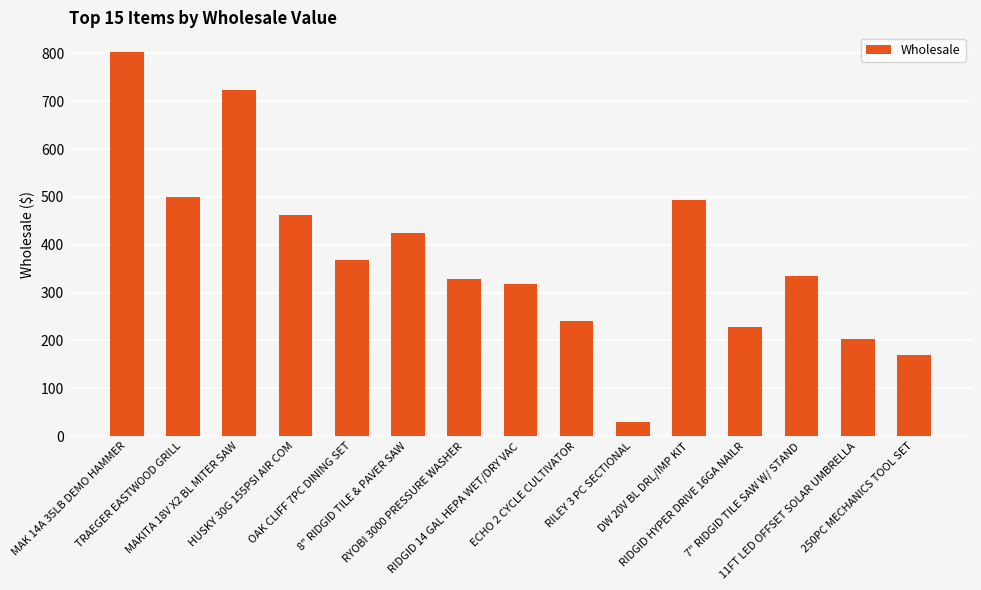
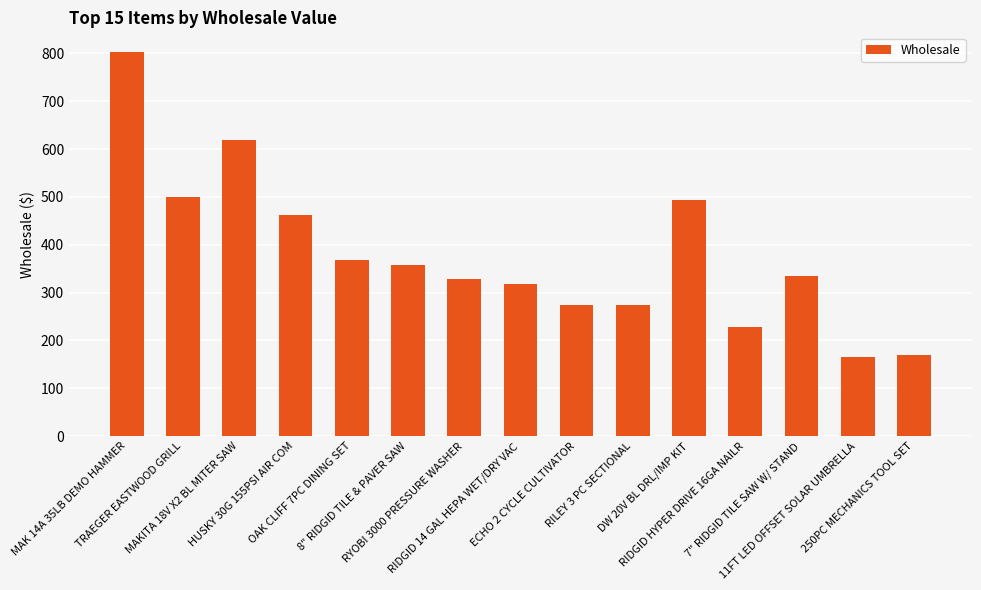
  {
    "MAK 14A 35LB DEMO HAMMER": 800,
    "TRAEGER EASTWOOD GRILL": 500,
-   "MAKITA 18V X2 BL MITER SAW": 720,
+   "MAKITA 18V X2 BL MITER SAW": 620,
    "HUSKY 30G 155PSI AIR COM": 460,
    "OAK CLIFF 7PC DINING SET": 370,
-   "8\" RIDGID TILE & PAVER SAW": 430,
+   "8\" RIDGID TILE & PAVER SAW": 360,
    "RYOBI 3000 PRESSURE WASHER": 330,
    "RIDGID 14 GAL HEPA WET/DRY VAC": 320,
-   "ECHO 2 CYCLE CULTIVATOR": 240,
-   "RILEY 3 PC SECTIONAL": 30,
+   "ECHO 2 CYCLE CULTIVATOR": 280,
+   "RILEY 3 PC SECTIONAL": 270,
    "DW 20V BL DRL/IMP KIT": 490,
    "RIDGID HYPER DRIVE 16GA NAILR": 230,
    "7\" RIDGID TILE SAW W/ STAND": 330,
-   "11FT LED OFFSET SOLAR UMBRELLA": 200,
+   "11FT LED OFFSET SOLAR UMBRELLA": 170,
    "250PC MECHANICS TOOL SET": 170
  }
